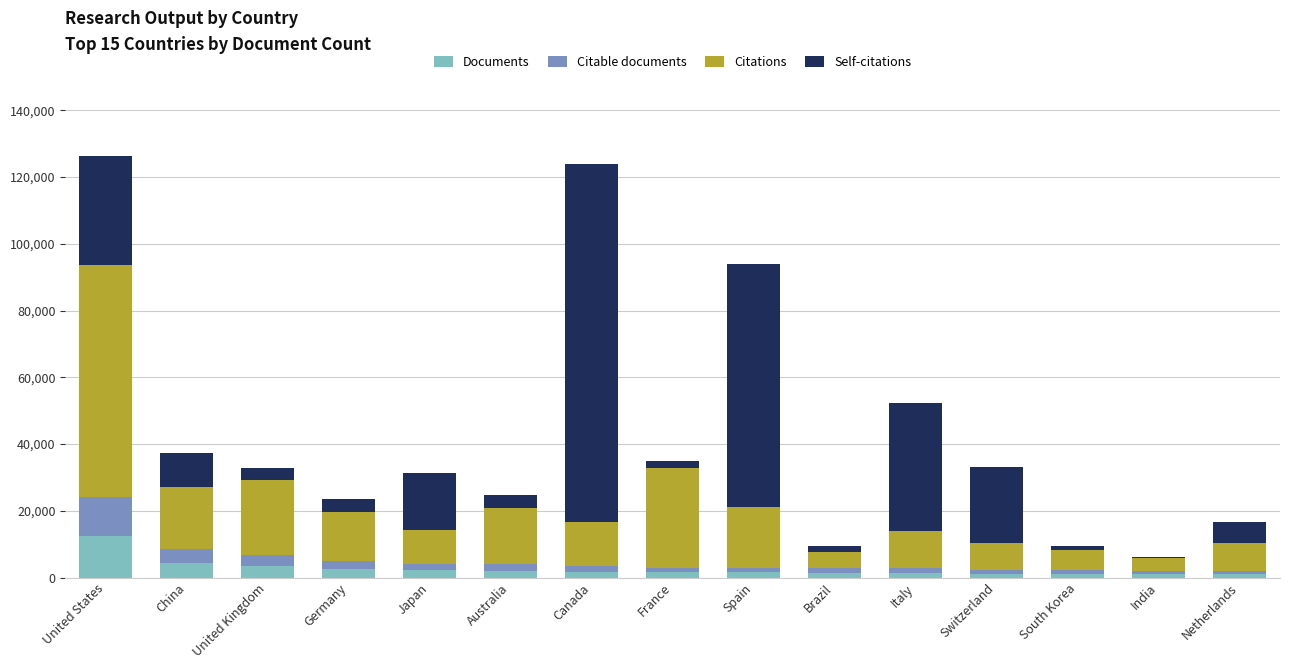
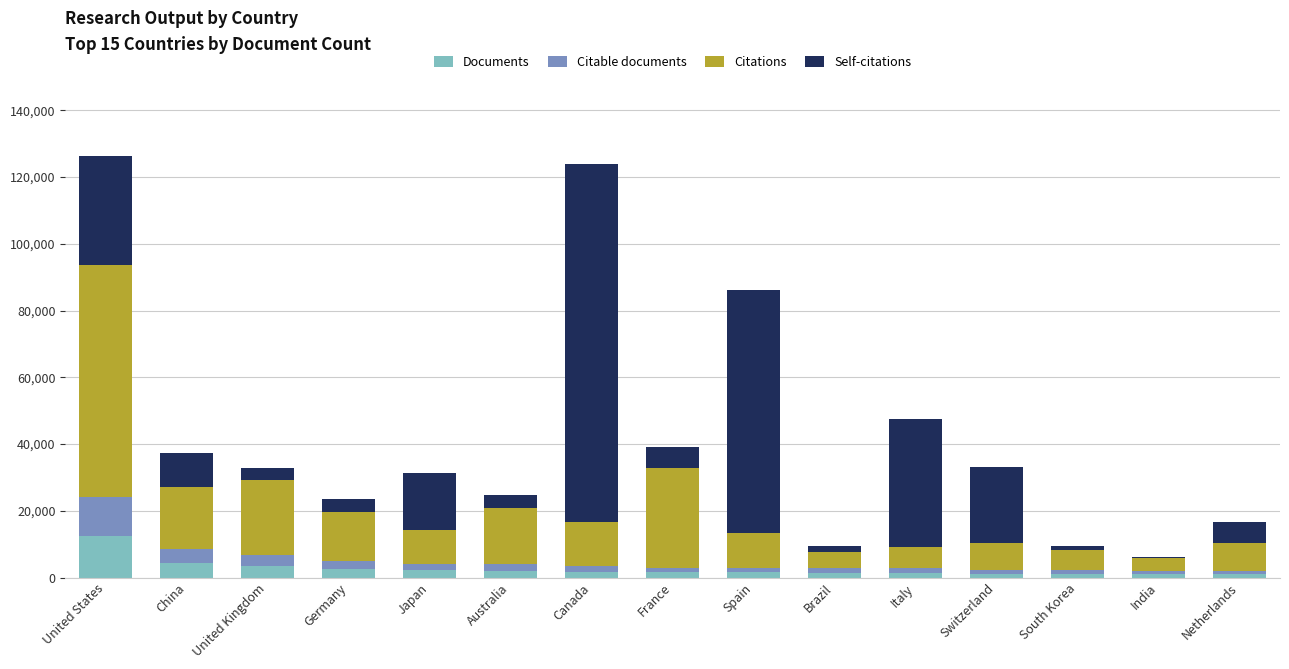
  {
    "Citations": {
      "United States": "69,000",
      "China": "19,000",
      "United Kingdom": "22,000",
      "Germany": "15,000",
      "Japan": "10,000",
      "Australia": "17,000",
      "Canada": "13,000",
      "France": "30,000",
-     "Spain": "18,000",
+     "Spain": "10,000",
      "Brazil": "5,000",
-     "Italy": "11,000",
+     "Italy": "6,000",
      "Switzerland": "8,000",
      "South Korea": "6,000",
      "India": "4,000",
      "Netherlands": "8,000"
    },
    "Self-citations": {
      "United States": "33,000",
      "China": "10,000",
      "United Kingdom": "4,000",
      "Germany": "4,000",
      "Japan": "17,000",
      "Australia": "4,000",
      "Canada": "107,000",
-     "France": "2,000",
+     "France": "6,000",
      "Spain": "73,000",
      "Brazil": "2,000",
      "Italy": "38,000",
      "Switzerland": "23,000",
      "South Korea": "1,000",
      "Netherlands": "6,000"
    }
  }
